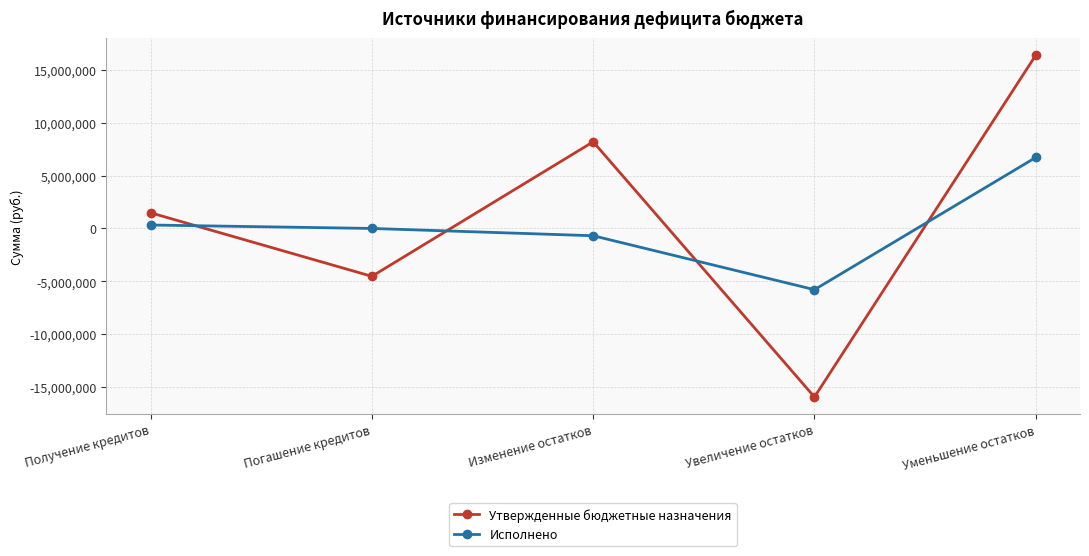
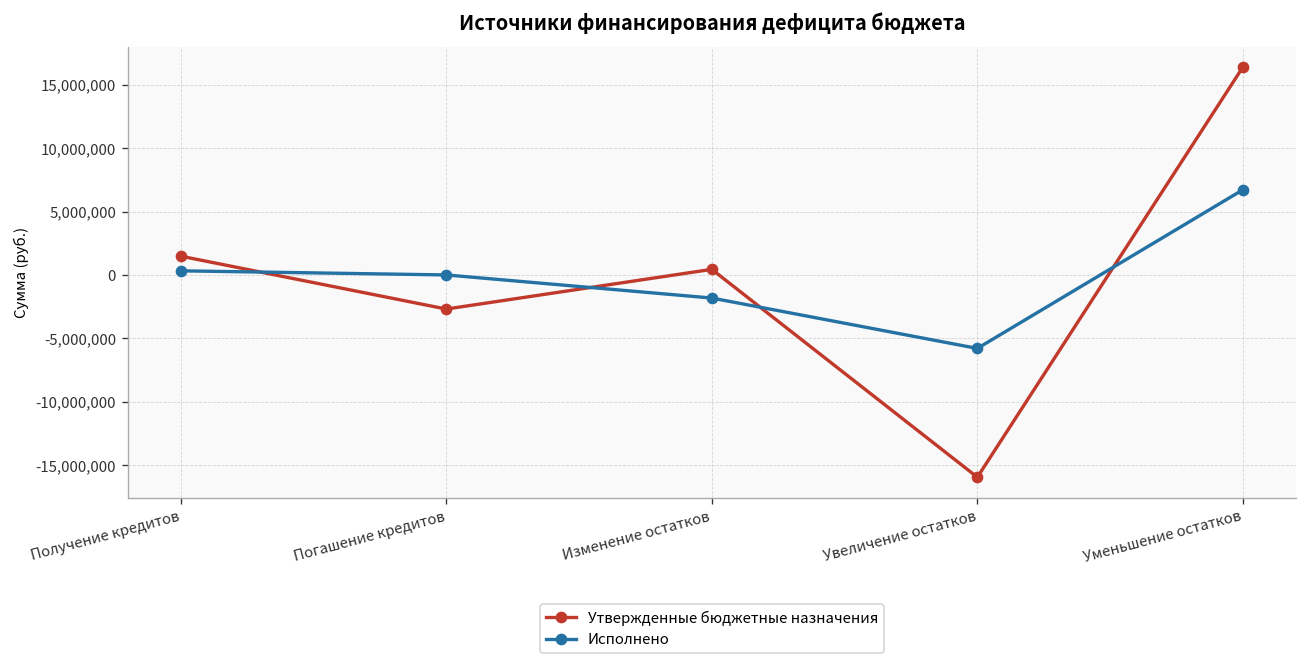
  {
    "Утвержденные бюджетные назначения": {
      "Получение кредитов": "1,500,000",
-     "Погашение кредитов": "-4,500,000",
-     "Изменение остатков": "8,200,000",
+     "Погашение кредитов": "-2,700,000",
+     "Изменение остатков": "400,000",
      "Увеличение остатков": "-16,000,000",
      "Уменьшение остатков": "16,400,000"
    },
    "Исполнено": {
      "Получение кредитов": "300,000",
      "Погашение кредитов": "0",
-     "Изменение остатков": "-700,000",
+     "Изменение остатков": "-1,800,000",
      "Увеличение остатков": "-5,800,000",
      "Уменьшение остатков": "6,700,000"
    }
  }
